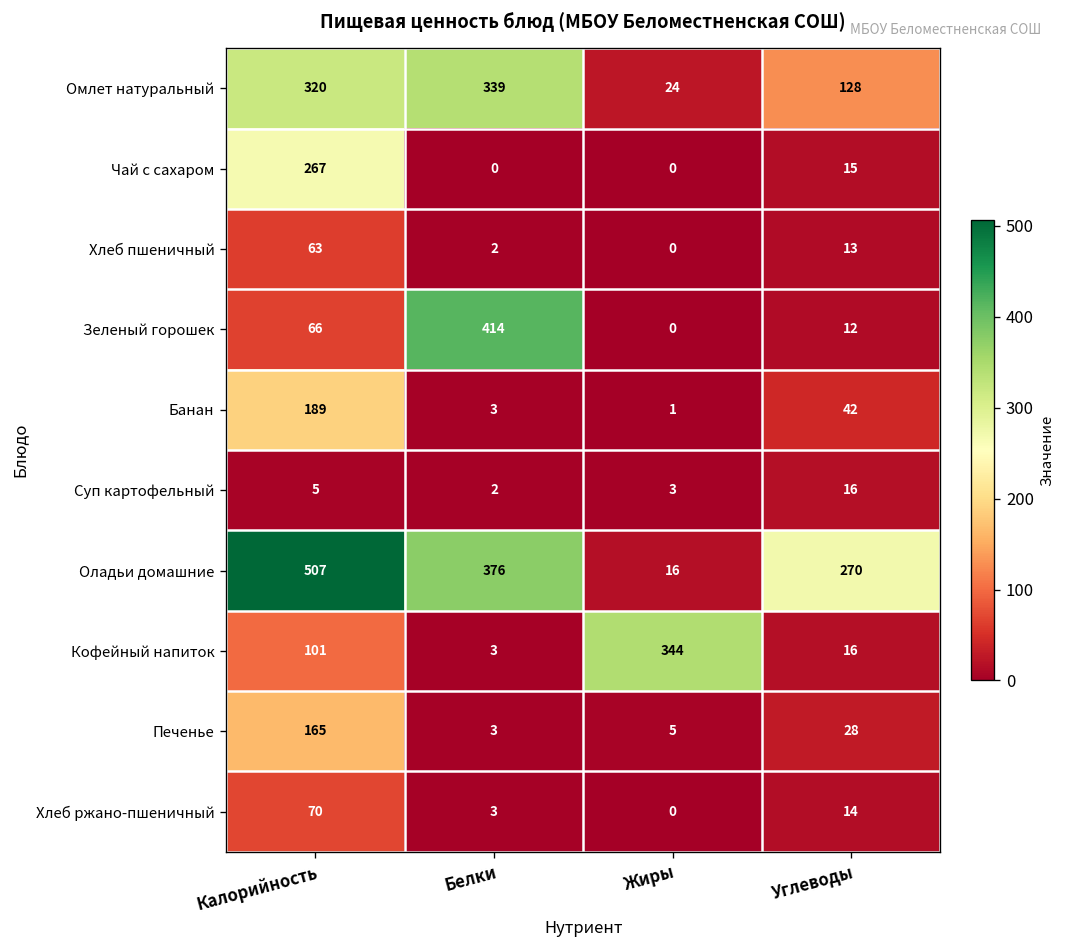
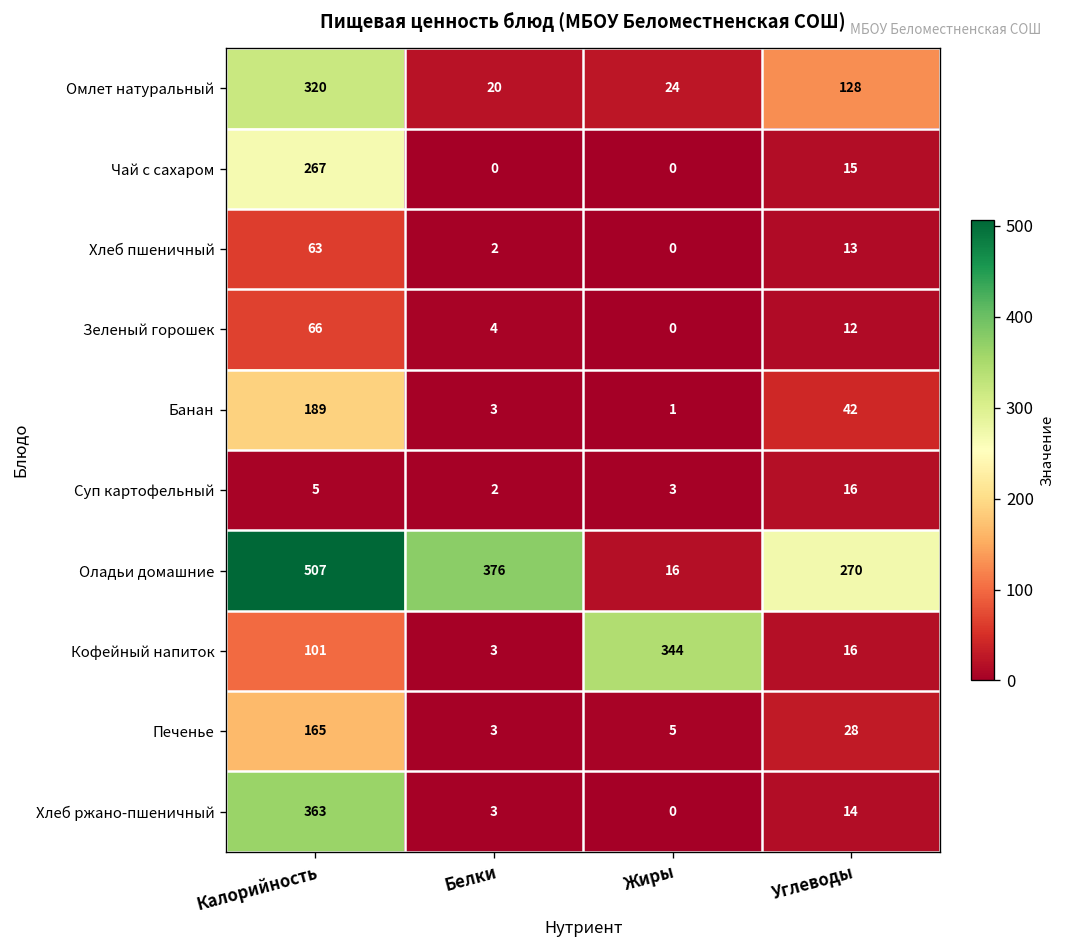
  {
    "Омлет натуральный": {
      "Калорийность": 320,
-     "Белки": 339,
+     "Белки": 20,
      "Жиры": 24,
      "Углеводы": 128
    },
    "Чай с сахаром": {
      "Калорийность": 267,
      "Белки": 0,
      "Жиры": 0,
      "Углеводы": 15
    },
    "Хлеб пшеничный": {
      "Калорийность": 63,
      "Белки": 2,
      "Жиры": 0,
      "Углеводы": 13
    },
    "Зеленый горошек": {
      "Калорийность": 66,
-     "Белки": 414,
+     "Белки": 4,
      "Жиры": 0,
      "Углеводы": 12
    },
    "Банан": {
      "Калорийность": 189,
      "Белки": 3,
      "Жиры": 1,
      "Углеводы": 42
    },
    "Суп картофельный": {
      "Калорийность": 5,
      "Белки": 2,
      "Жиры": 3,
      "Углеводы": 16
    },
    "Оладьи домашние": {
      "Калорийность": 507,
      "Белки": 376,
      "Жиры": 16,
      "Углеводы": 270
    },
    "Кофейный напиток": {
      "Калорийность": 101,
      "Белки": 3,
      "Жиры": 344,
      "Углеводы": 16
    },
    "Печенье": {
      "Калорийность": 165,
      "Белки": 3,
      "Жиры": 5,
      "Углеводы": 28
    },
    "Хлеб ржано-пшеничный": {
-     "Калорийность": 70,
+     "Калорийность": 363,
      "Белки": 3,
      "Жиры": 0,
      "Углеводы": 14
    }
  }
